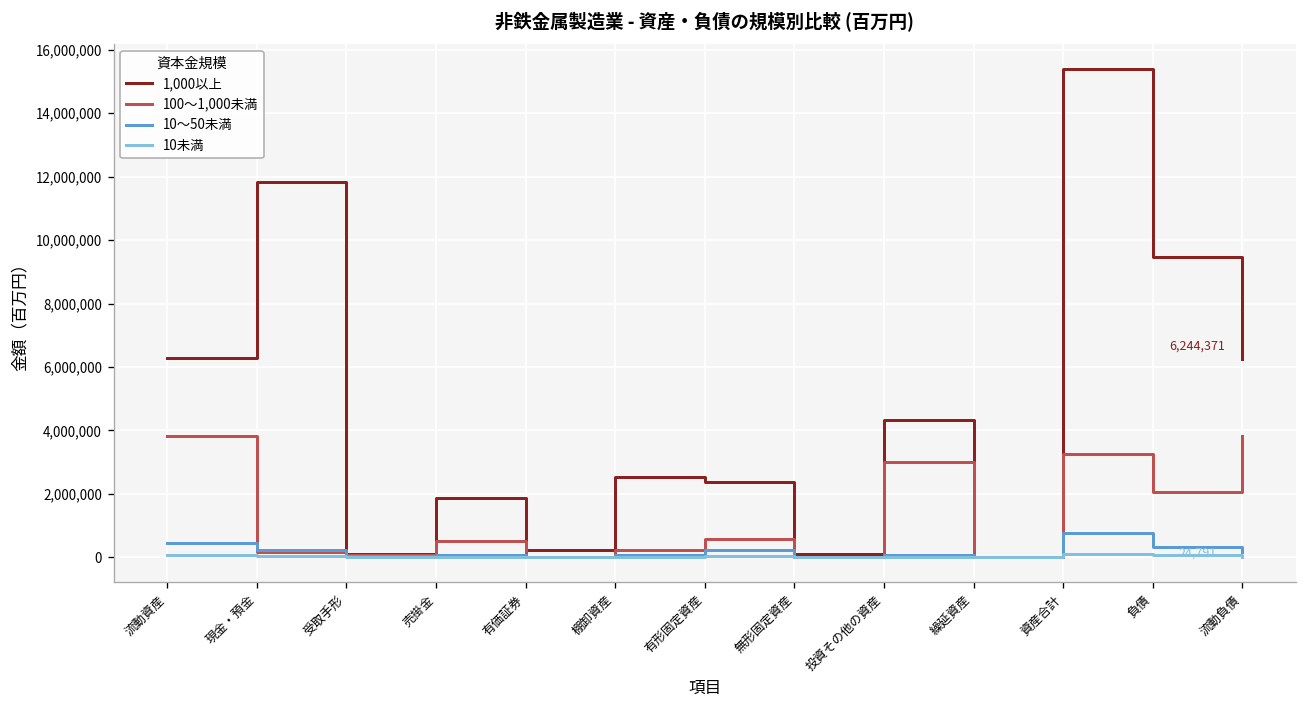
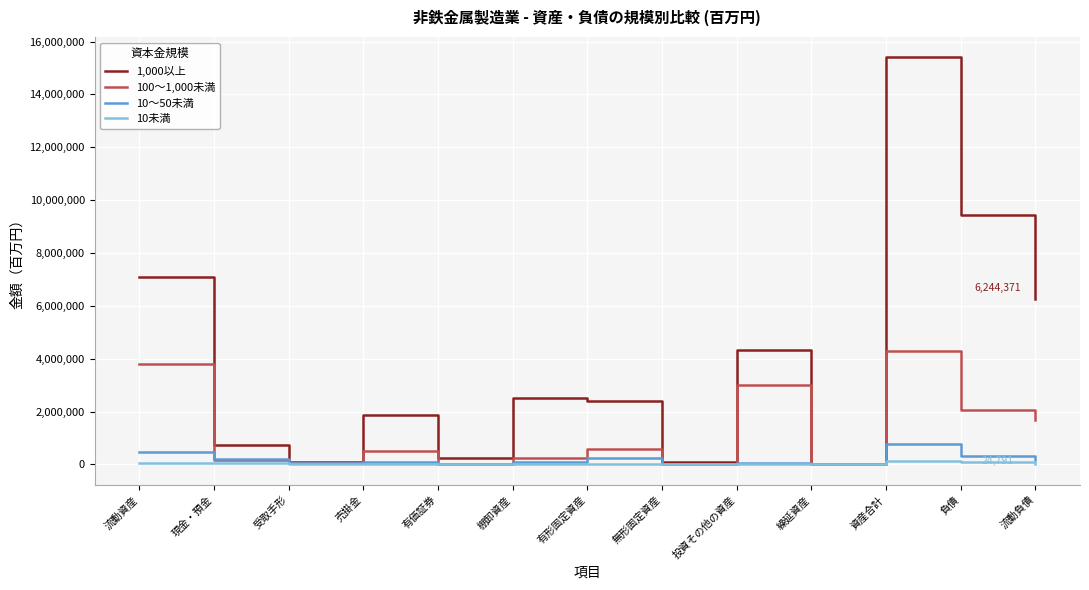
  {
    "1,000以上": {
-     "流動資産": "6,300,000",
-     "現金・預金": "11,800,000",
+     "流動資産": "7,100,000",
+     "現金・預金": "700,000",
      "売掛金": "1,900,000",
      "有価証券": "200,000",
      "棚卸資産": "2,500,000",
      "有形固定資産": "2,400,000",
      "投資その他の資産": "4,300,000",
      "資産合計": "15,400,000",
      "負債": "9,500,000"
    },
    "100～1,000未満": {
      "流動資産": "3,800,000",
      "売掛金": "500,000",
      "棚卸資産": "200,000",
      "有形固定資産": "600,000",
      "投資その他の資産": "3,000,000",
-     "資産合計": "3,300,000",
+     "資産合計": "4,300,000",
      "負債": "2,100,000",
-     "流動負債": "3,800,000"
+     "流動負債": "1,700,000"
    }
  }
